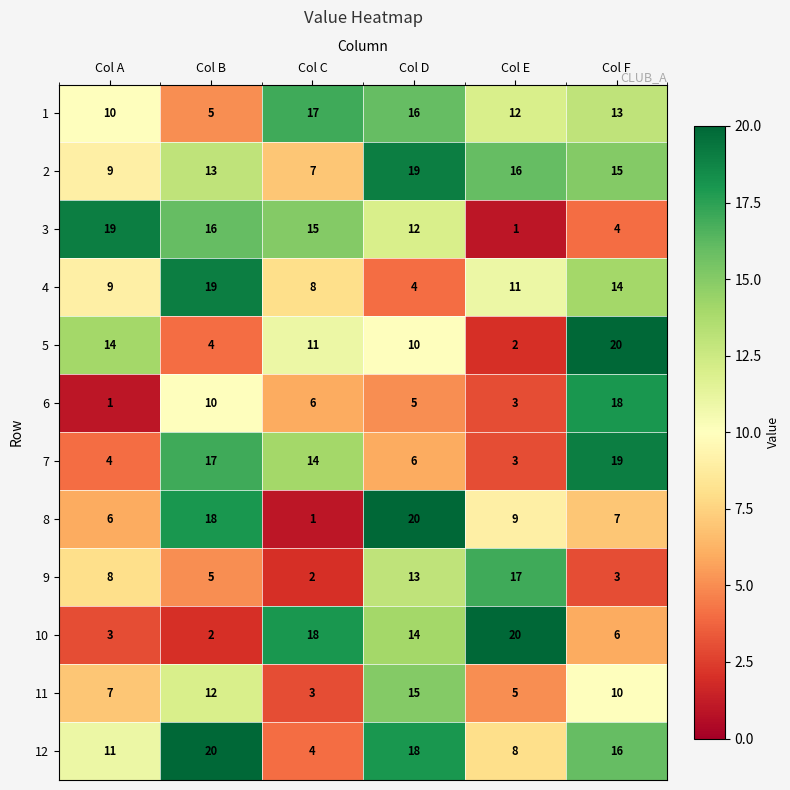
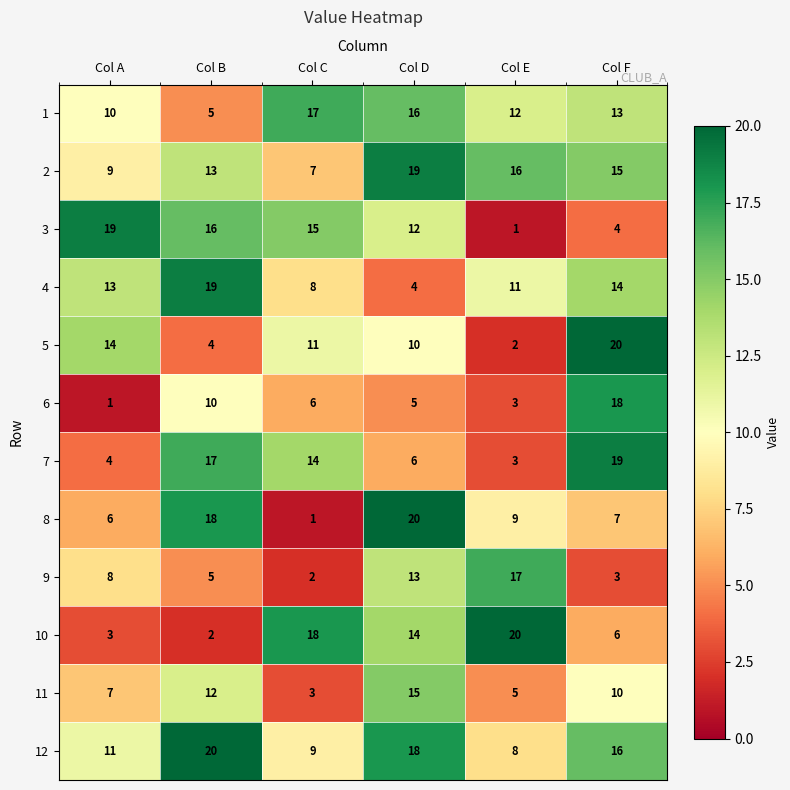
  {
    "1": {
      "Col A": 10,
      "Col B": 5,
      "Col C": 17,
      "Col D": 16,
      "Col E": 12,
      "Col F": 13
    },
    "2": {
      "Col A": 9,
      "Col B": 13,
      "Col C": 7,
      "Col D": 19,
      "Col E": 16,
      "Col F": 15
    },
    "3": {
      "Col A": 19,
      "Col B": 16,
      "Col C": 15,
      "Col D": 12,
      "Col E": 1,
      "Col F": 4
    },
    "4": {
-     "Col A": 9,
+     "Col A": 13,
      "Col B": 19,
      "Col C": 8,
      "Col D": 4,
      "Col E": 11,
      "Col F": 14
    },
    "5": {
      "Col A": 14,
      "Col B": 4,
      "Col C": 11,
      "Col D": 10,
      "Col E": 2,
      "Col F": 20
    },
    "6": {
      "Col A": 1,
      "Col B": 10,
      "Col C": 6,
      "Col D": 5,
      "Col E": 3,
      "Col F": 18
    },
    "7": {
      "Col A": 4,
      "Col B": 17,
      "Col C": 14,
      "Col D": 6,
      "Col E": 3,
      "Col F": 19
    },
    "8": {
      "Col A": 6,
      "Col B": 18,
      "Col C": 1,
      "Col D": 20,
      "Col E": 9,
      "Col F": 7
    },
    "9": {
      "Col A": 8,
      "Col B": 5,
      "Col C": 2,
      "Col D": 13,
      "Col E": 17,
      "Col F": 3
    },
    "10": {
      "Col A": 3,
      "Col B": 2,
      "Col C": 18,
      "Col D": 14,
      "Col E": 20,
      "Col F": 6
    },
    "11": {
      "Col A": 7,
      "Col B": 12,
      "Col C": 3,
      "Col D": 15,
      "Col E": 5,
      "Col F": 10
    },
    "12": {
      "Col A": 11,
      "Col B": 20,
-     "Col C": 4,
+     "Col C": 9,
      "Col D": 18,
      "Col E": 8,
      "Col F": 16
    }
  }
